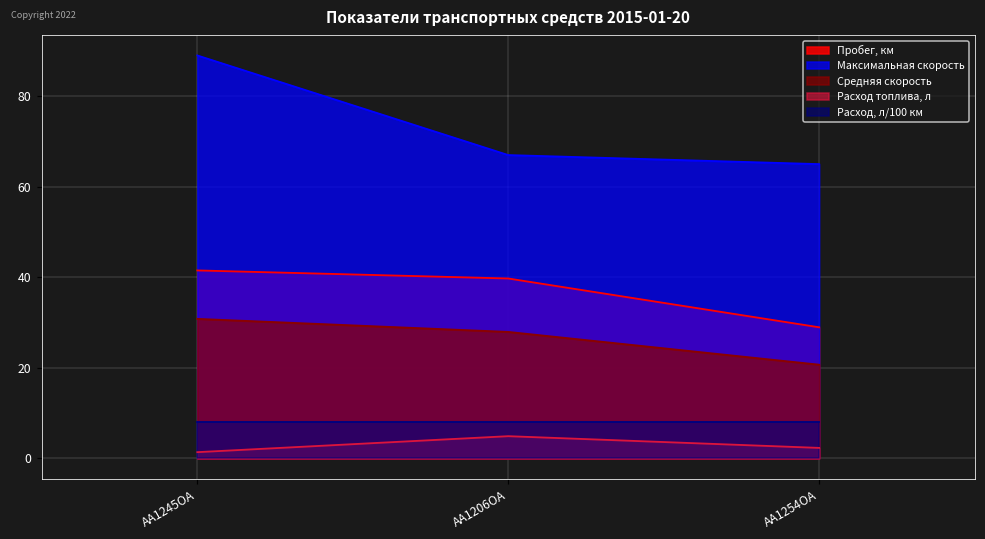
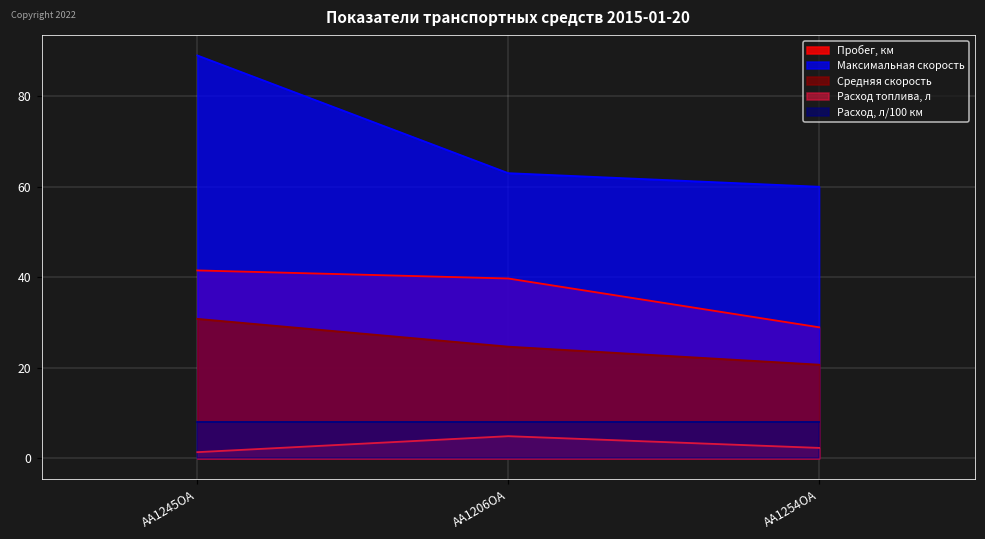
  {
    "Пробег, км": {
      "AA1245OA": 42,
      "AA1206OA": 40,
      "AA1254OA": 29
    },
    "Максимальная скорость": {
      "AA1245OA": 89,
-     "AA1206OA": 67,
-     "AA1254OA": 65
+     "AA1206OA": 63,
+     "AA1254OA": 60
    },
    "Средняя скорость": {
      "AA1245OA": 31,
-     "AA1206OA": 28,
+     "AA1206OA": 25,
      "AA1254OA": 21
    },
    "Расход топлива, л": {
      "AA1245OA": 1,
      "AA1206OA": 5,
      "AA1254OA": 2
    },
    "Расход, л/100 км": {
      "AA1245OA": 8,
      "AA1206OA": 8,
      "AA1254OA": 8
    }
  }
